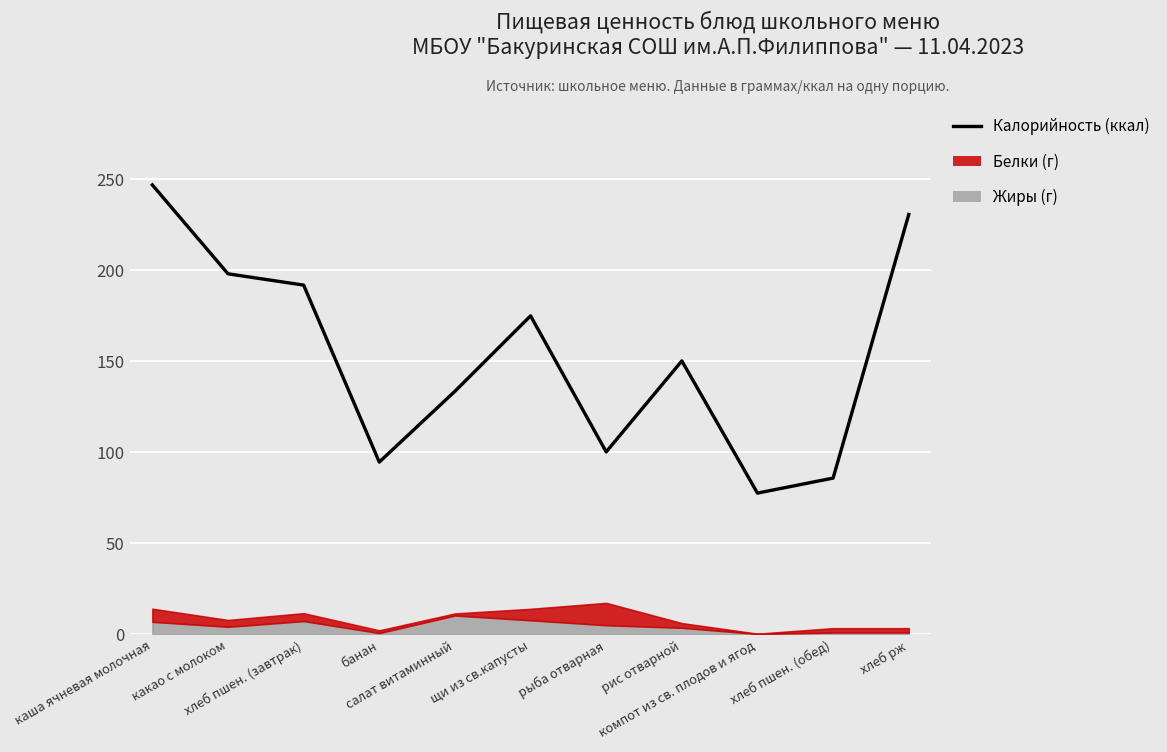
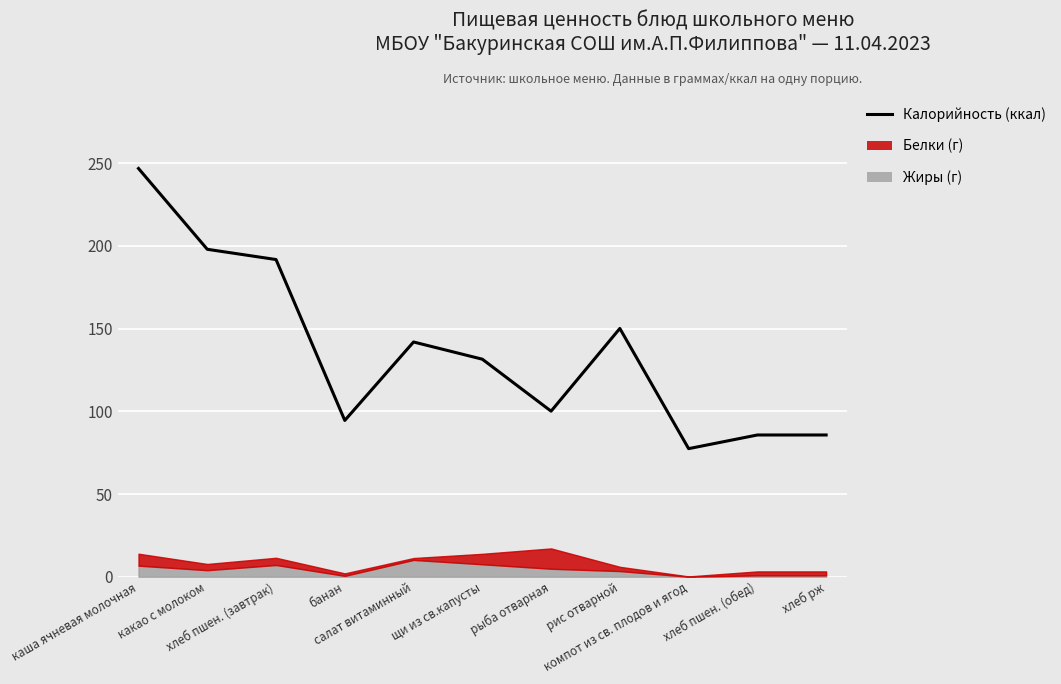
  {
    "Калорийность (ккал)": {
      "каша ячневая молочная": 247,
      "какао с молоком": 198,
      "хлеб пшен. (завтрак)": 192,
      "банан": 95,
-     "салат витаминный": 133,
-     "щи из св.капусты": 175,
+     "салат витаминный": 142,
+     "щи из св.капусты": 132,
      "рыба отварная": 100,
      "рис отварной": 150,
      "компот из св. плодов и ягод": 77,
      "хлеб пшен. (обед)": 86,
-     "хлеб рж": 231
+     "хлеб рж": 86
    }
  }
